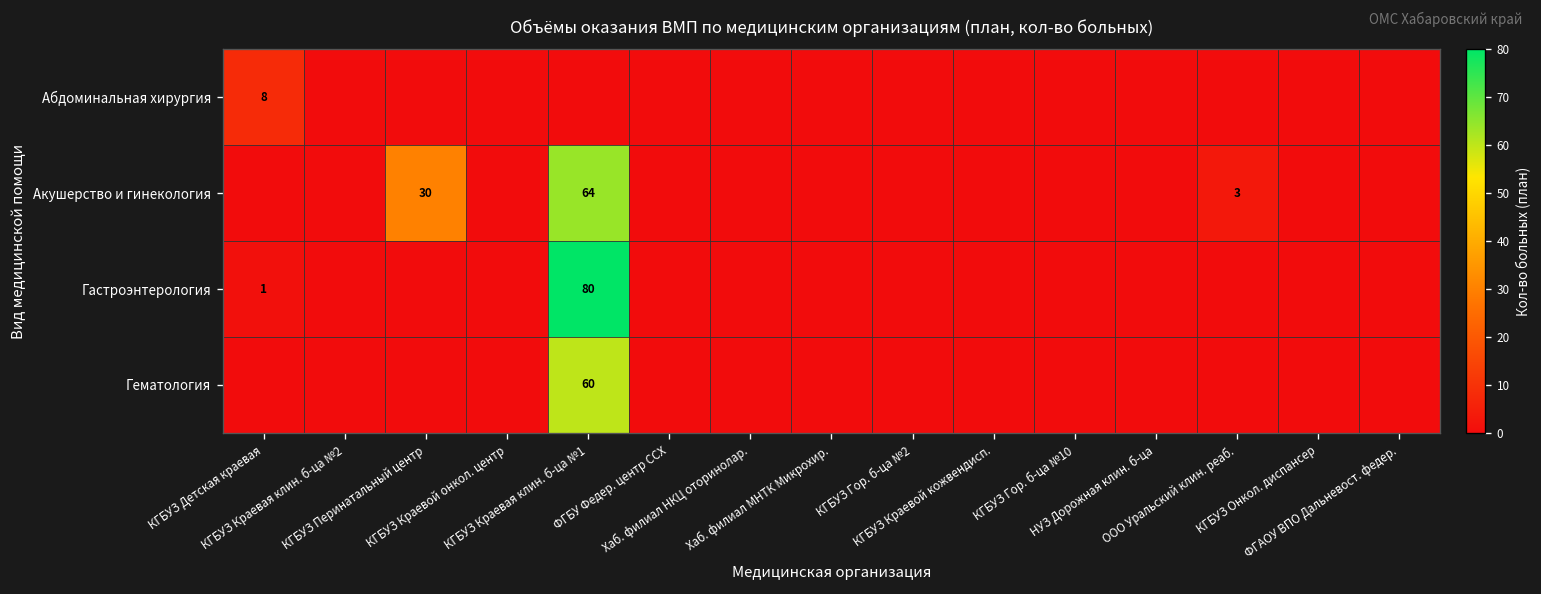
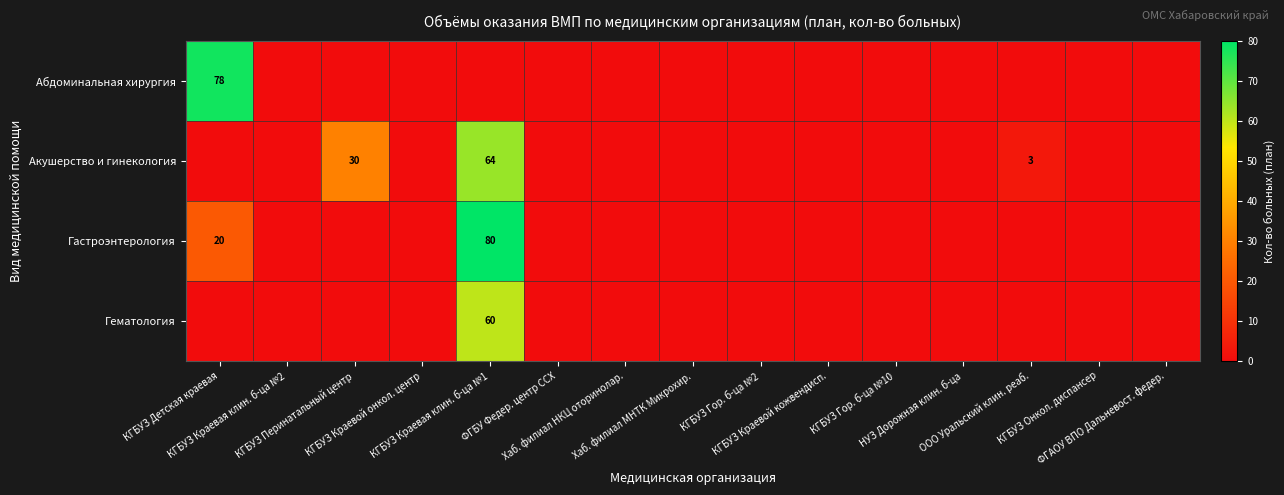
  {
    "Абдоминальная хирургия": {
-     "КГБУЗ Детская краевая": 8
+     "КГБУЗ Детская краевая": 78
    },
    "Акушерство и гинекология": {
      "КГБУЗ Перинатальный центр": 30,
      "КГБУЗ Краевая клин. б-ца №1": 64,
      "ООО Уральский клин. реаб.": 3
    },
    "Гастроэнтерология": {
-     "КГБУЗ Детская краевая": 1,
+     "КГБУЗ Детская краевая": 20,
      "КГБУЗ Краевая клин. б-ца №1": 80
    },
    "Гематология": {
      "КГБУЗ Краевая клин. б-ца №1": 60
    }
  }
